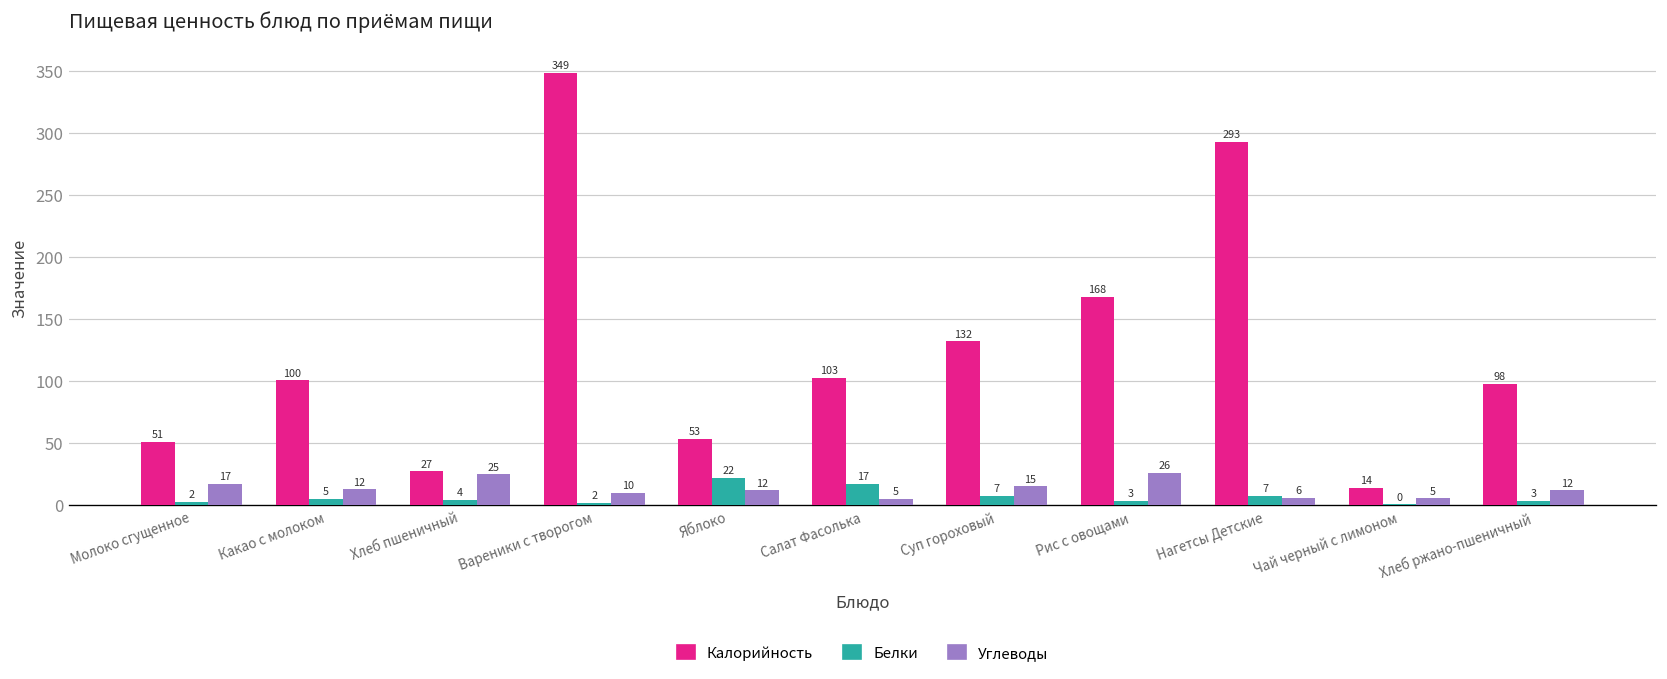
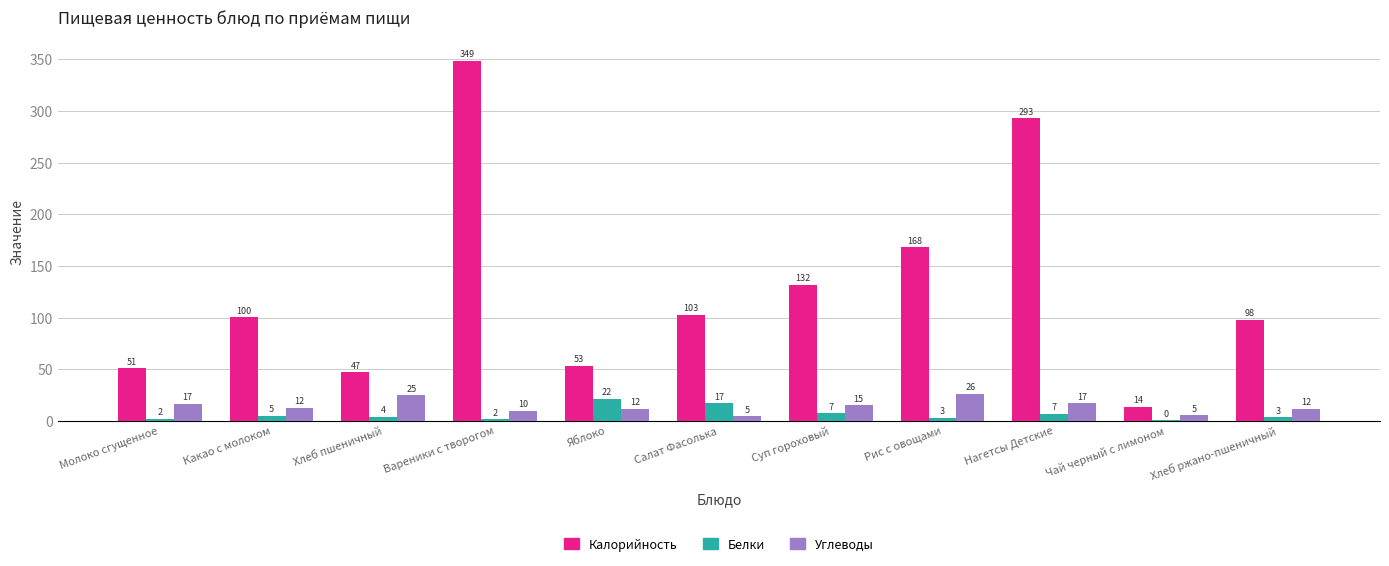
  {
    "Калорийность": {
      "Молоко сгущенное": 51,
      "Какао с молоком": 100,
-     "Хлеб пшеничный": 27,
+     "Хлеб пшеничный": 47,
      "Вареники с творогом": 349,
      "Яблоко": 53,
      "Салат Фасолька": 103,
      "Суп гороховый": 132,
      "Рис с овощами": 168,
      "Нагетсы Детские": 293,
      "Чай черный с лимоном": 14,
      "Хлеб ржано-пшеничный": 98
    },
    "Белки": {
      "Молоко сгущенное": 2,
      "Какао с молоком": 5,
      "Хлеб пшеничный": 4,
      "Вареники с творогом": 2,
      "Яблоко": 22,
      "Салат Фасолька": 17,
      "Суп гороховый": 7,
      "Рис с овощами": 3,
      "Нагетсы Детские": 7,
      "Чай черный с лимоном": 0,
      "Хлеб ржано-пшеничный": 3
    },
    "Углеводы": {
      "Молоко сгущенное": 17,
      "Какао с молоком": 12,
      "Хлеб пшеничный": 25,
      "Вареники с творогом": 10,
      "Яблоко": 12,
      "Салат Фасолька": 5,
      "Суп гороховый": 15,
      "Рис с овощами": 26,
-     "Нагетсы Детские": 6,
+     "Нагетсы Детские": 17,
      "Чай черный с лимоном": 5,
      "Хлеб ржано-пшеничный": 12
    }
  }
